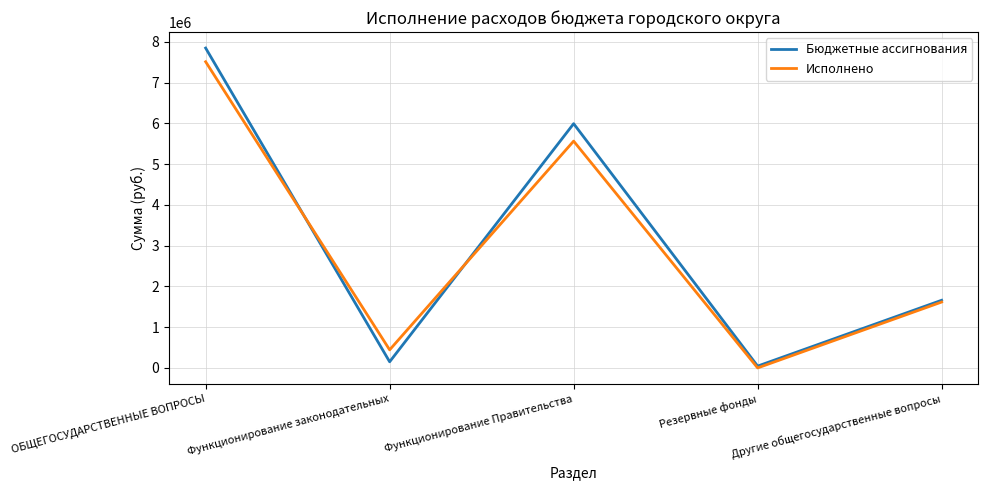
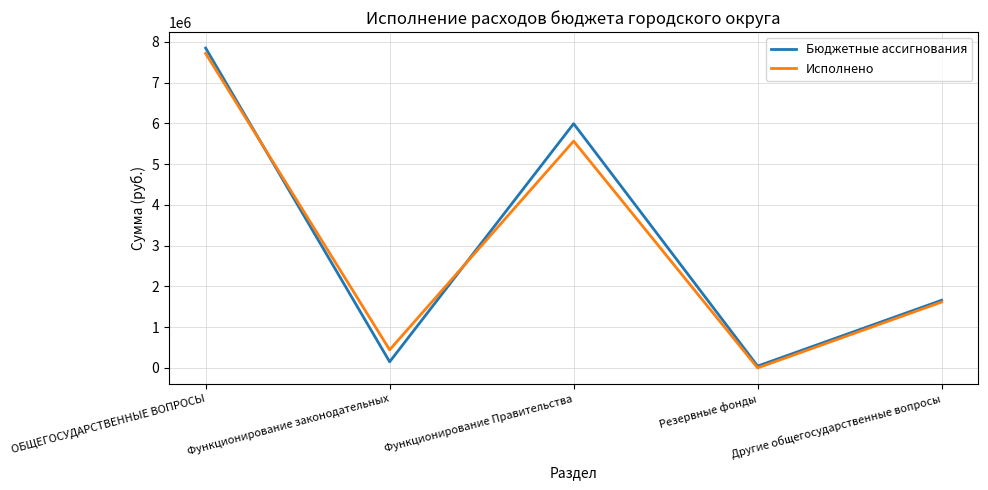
  {
    "Бюджетные ассигнования": {
      "ОБЩЕГОСУДАРСТВЕННЫЕ ВОПРОСЫ": 7900000,
      "Функционирование законодательных": 200000,
      "Функционирование Правительства": 6000000
    },
    "Исполнено": {
-     "ОБЩЕГОСУДАРСТВЕННЫЕ ВОПРОСЫ": 7500000,
+     "ОБЩЕГОСУДАРСТВЕННЫЕ ВОПРОСЫ": 7700000,
      "Функционирование законодательных": 400000,
      "Функционирование Правительства": 5600000
    }
  }
